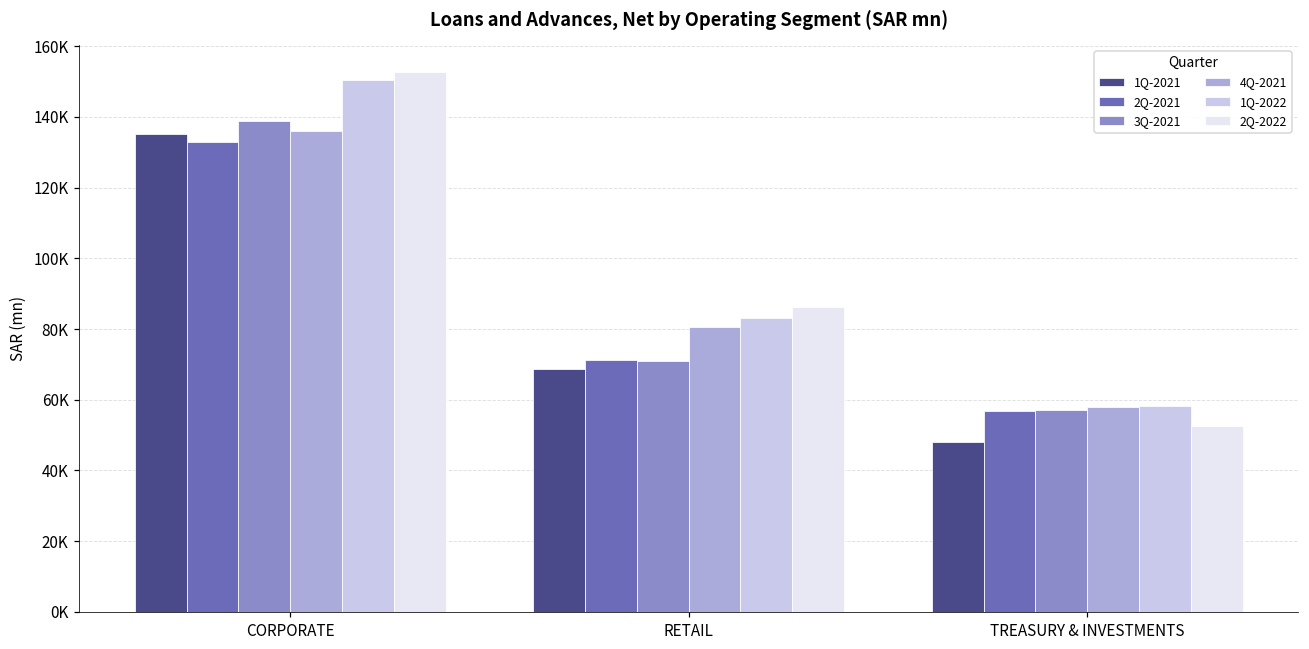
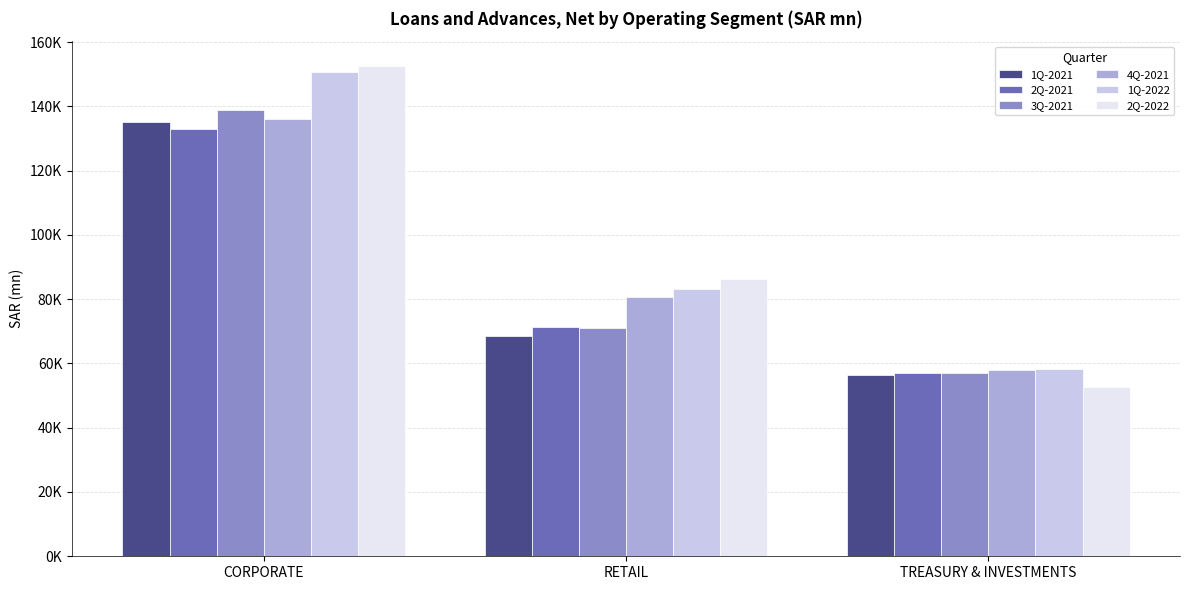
  {
    "1Q-2021": {
      "CORPORATE": 135000,
      "RETAIL": 69000,
-     "TREASURY & INVESTMENTS": 48000
+     "TREASURY & INVESTMENTS": 57000
    }
  }
